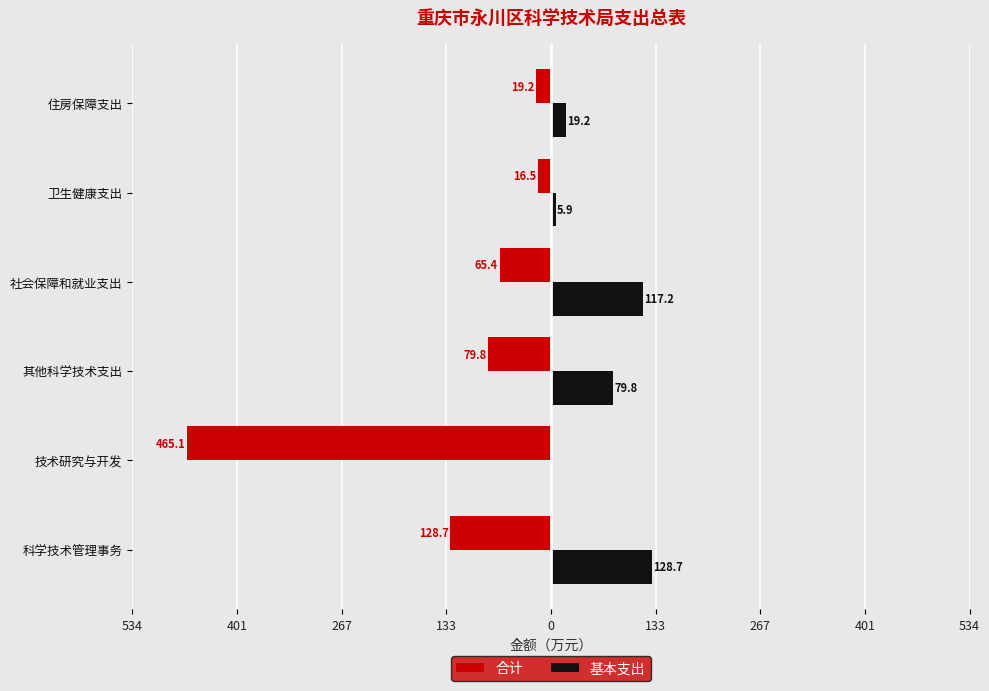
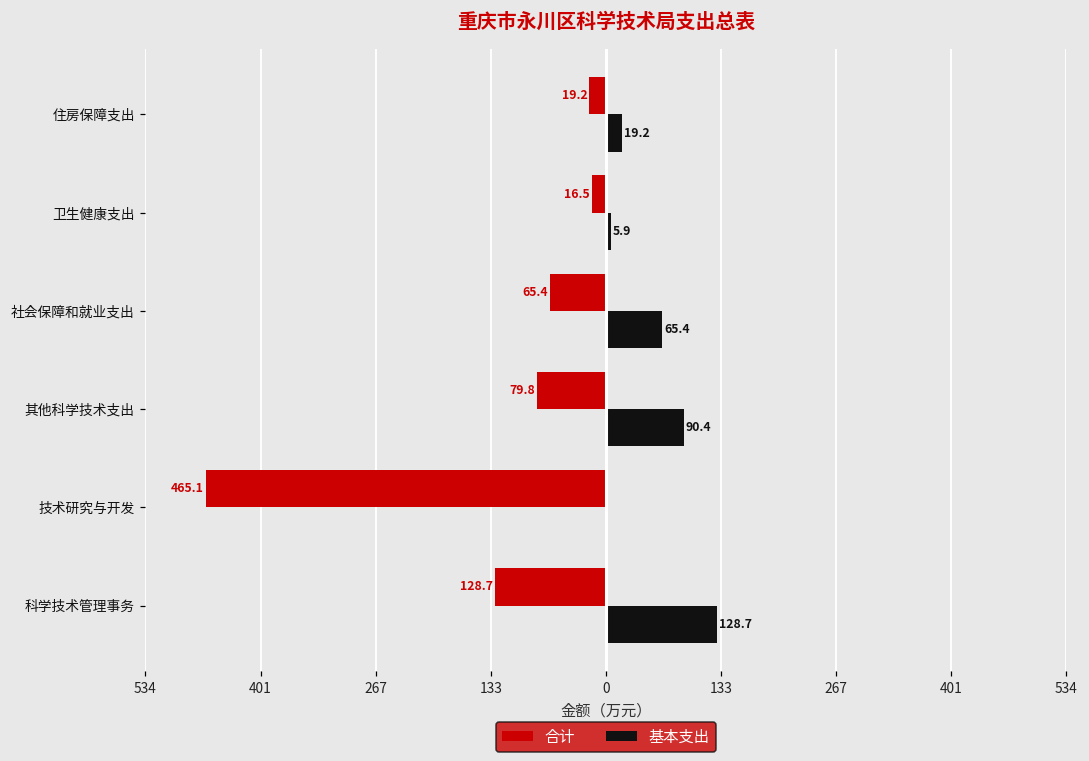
  {
    "基本支出": {
      "住房保障支出": 19.2,
      "卫生健康支出": 5.9,
-     "社会保障和就业支出": 117.2,
-     "其他科学技术支出": 79.8,
+     "社会保障和就业支出": 65.4,
+     "其他科学技术支出": 90.4,
      "科学技术管理事务": 128.7
    }
  }
